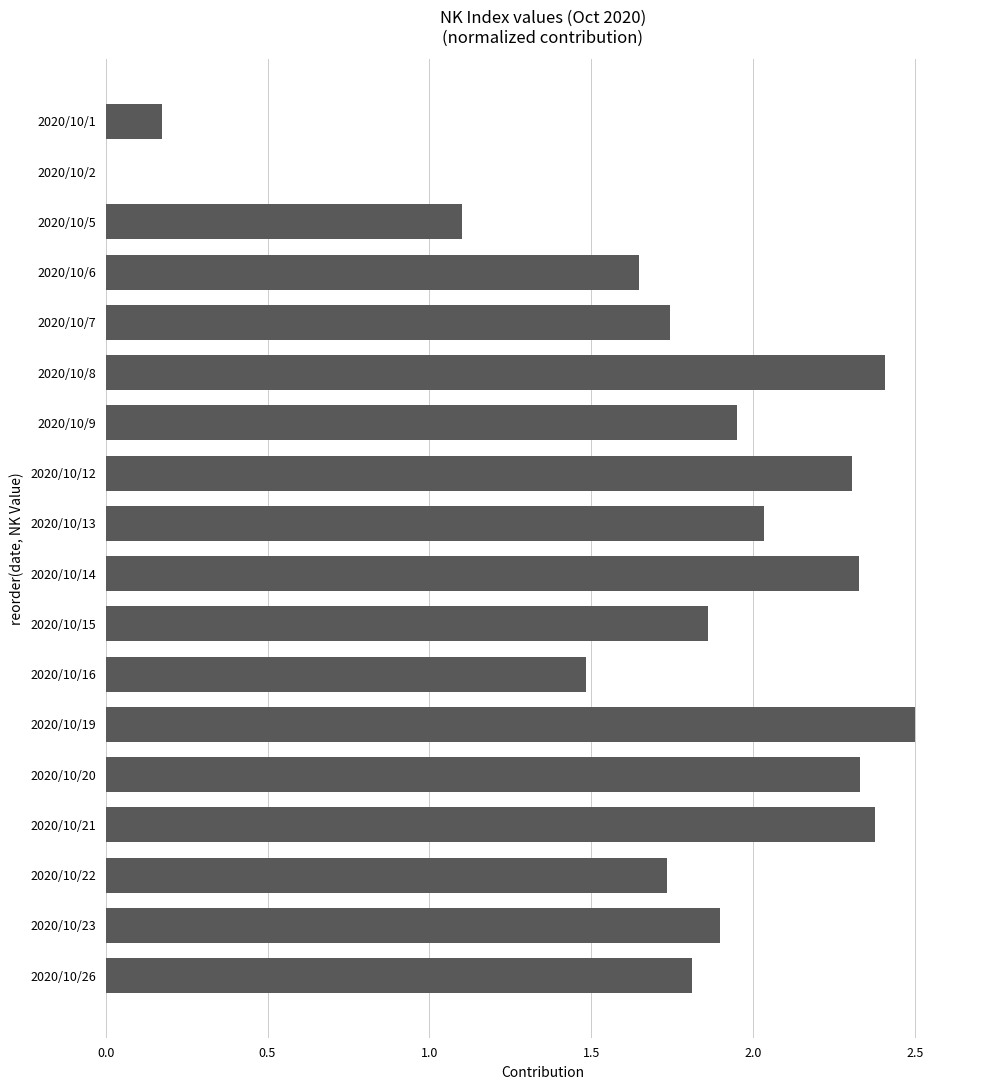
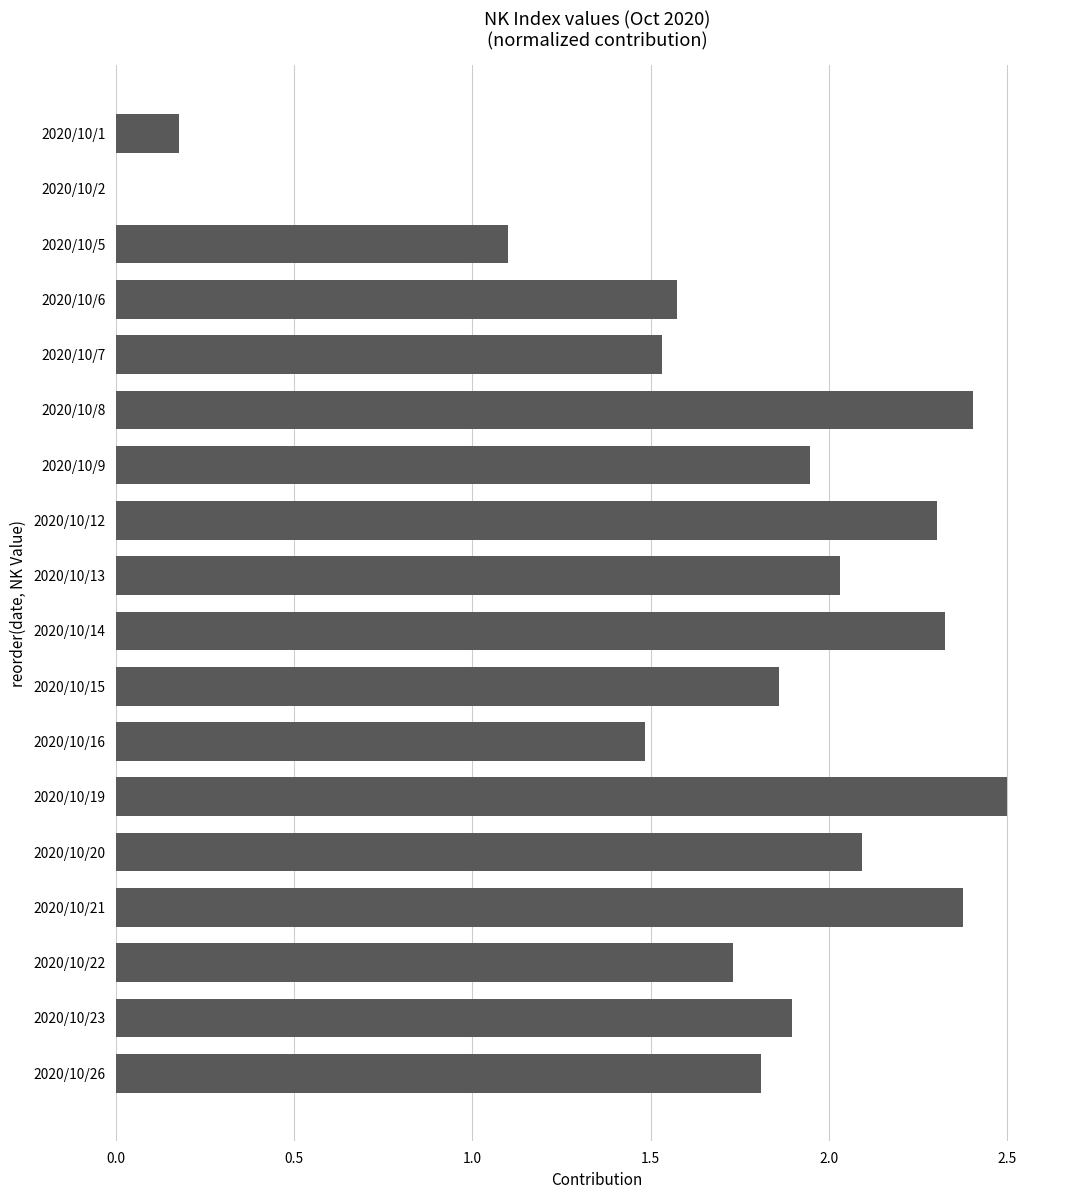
  {
    "2020/10/1": 0.18,
    "2020/10/2": 0.00,
    "2020/10/5": 1.10,
-   "2020/10/6": 1.65,
-   "2020/10/7": 1.74,
+   "2020/10/6": 1.57,
+   "2020/10/7": 1.53,
    "2020/10/8": 2.41,
    "2020/10/9": 1.95,
    "2020/10/12": 2.30,
    "2020/10/13": 2.03,
    "2020/10/14": 2.33,
    "2020/10/15": 1.86,
    "2020/10/16": 1.48,
    "2020/10/19": 2.50,
-   "2020/10/20": 2.33,
+   "2020/10/20": 2.09,
    "2020/10/21": 2.38,
    "2020/10/22": 1.73,
    "2020/10/23": 1.90,
    "2020/10/26": 1.81
  }
